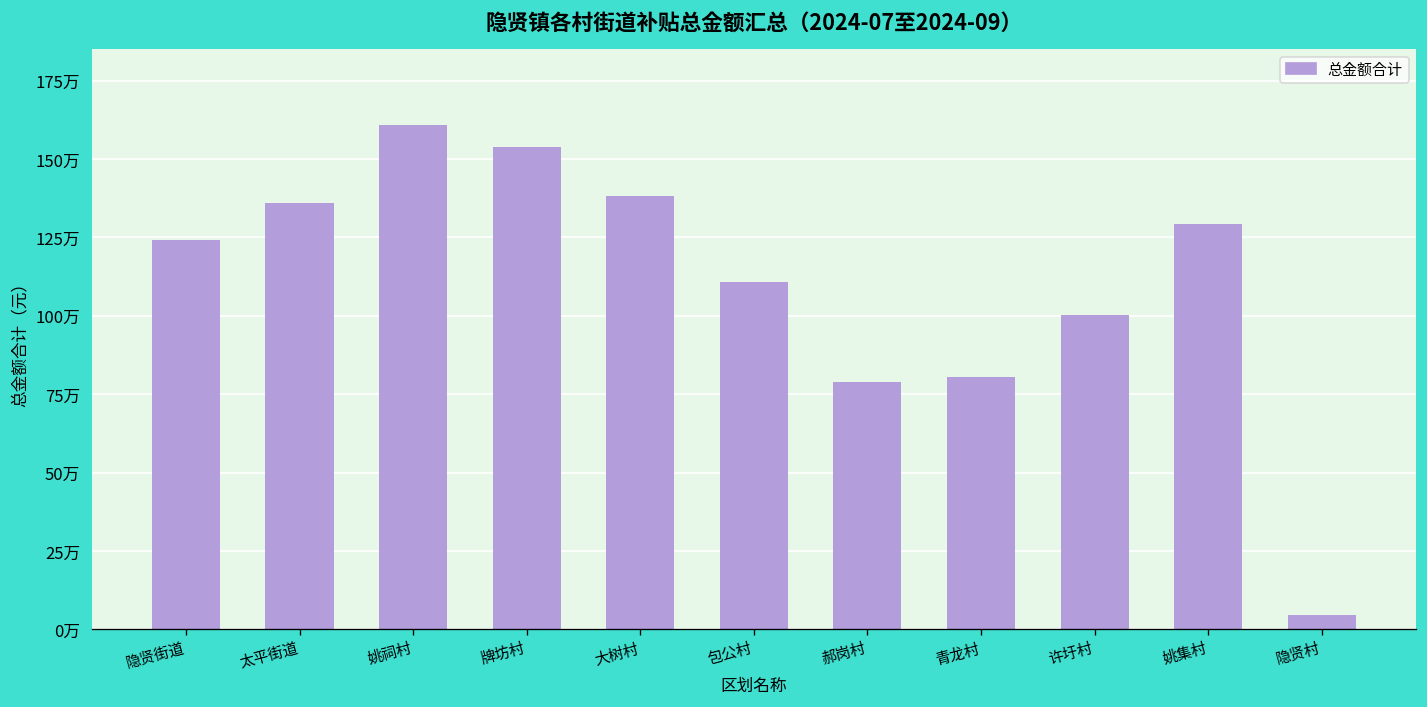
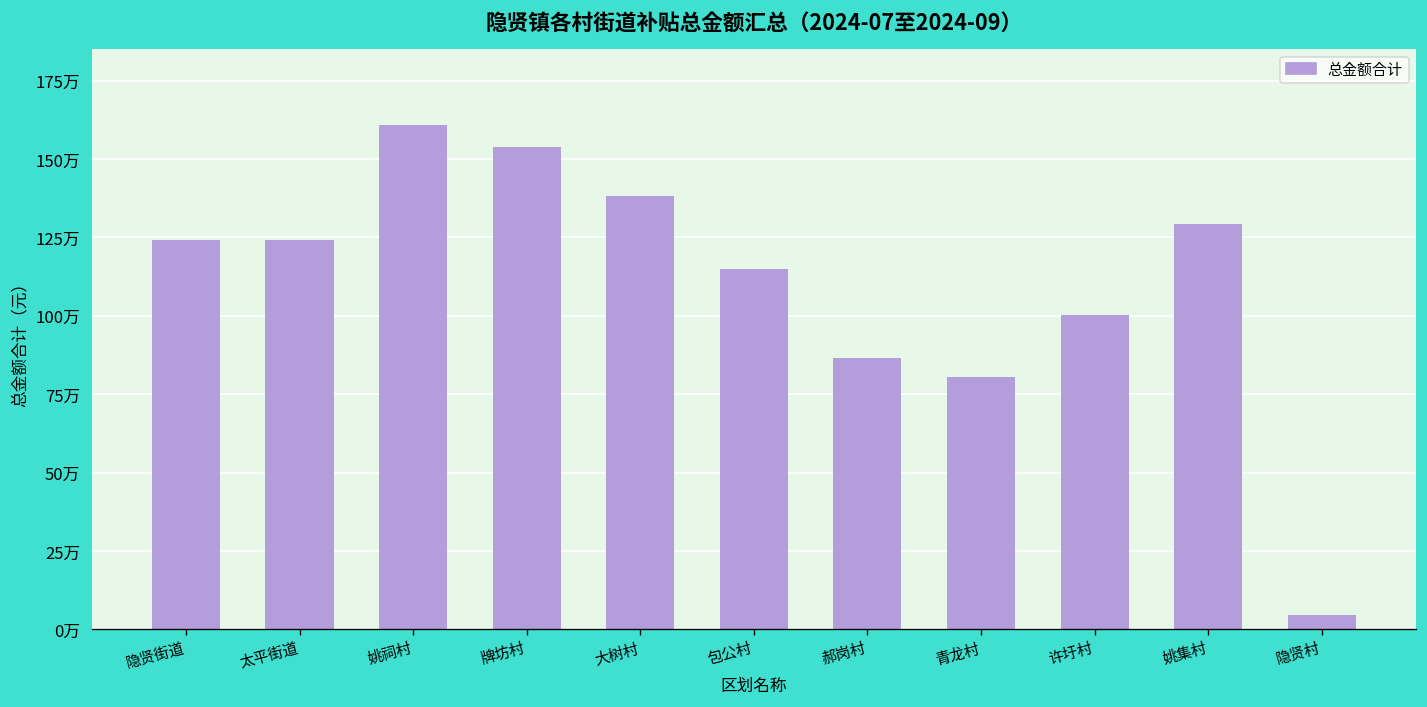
  {
    "隐贤街道": "124万",
-   "太平街道": "136万",
+   "太平街道": "124万",
    "姚祠村": "161万",
    "牌坊村": "154万",
    "大树村": "138万",
-   "包公村": "111万",
-   "郝岗村": "79万",
+   "包公村": "115万",
+   "郝岗村": "87万",
    "青龙村": "80万",
    "许圩村": "100万",
    "姚集村": "129万",
    "隐贤村": "4万"
  }
